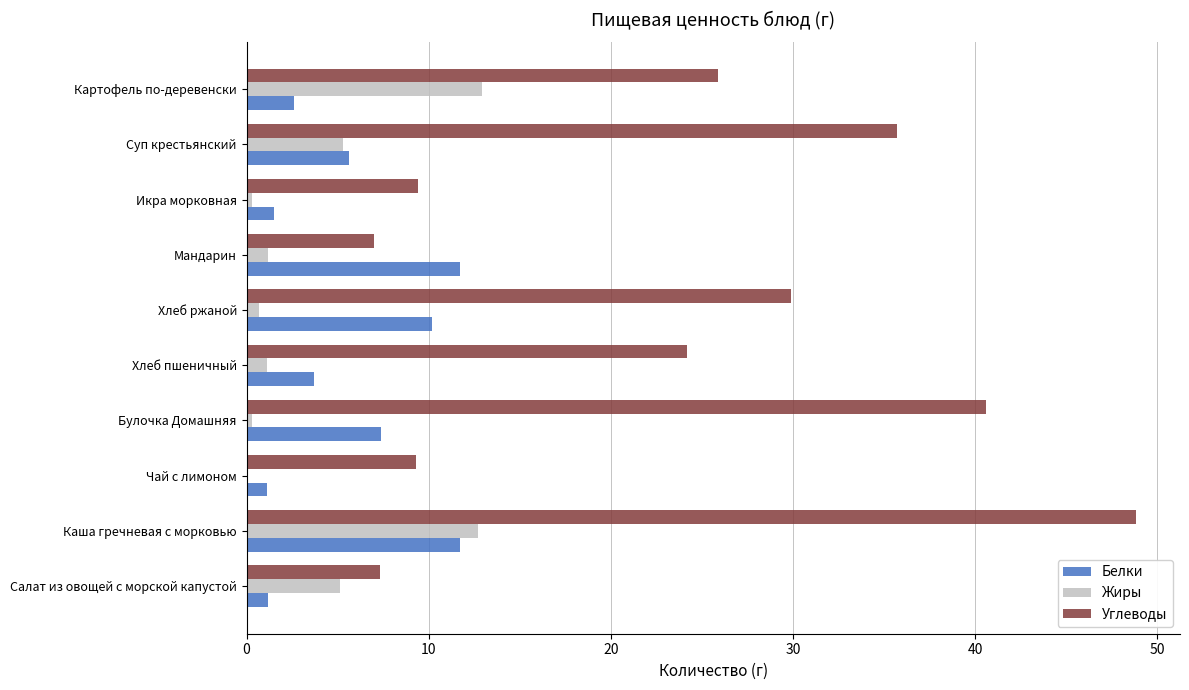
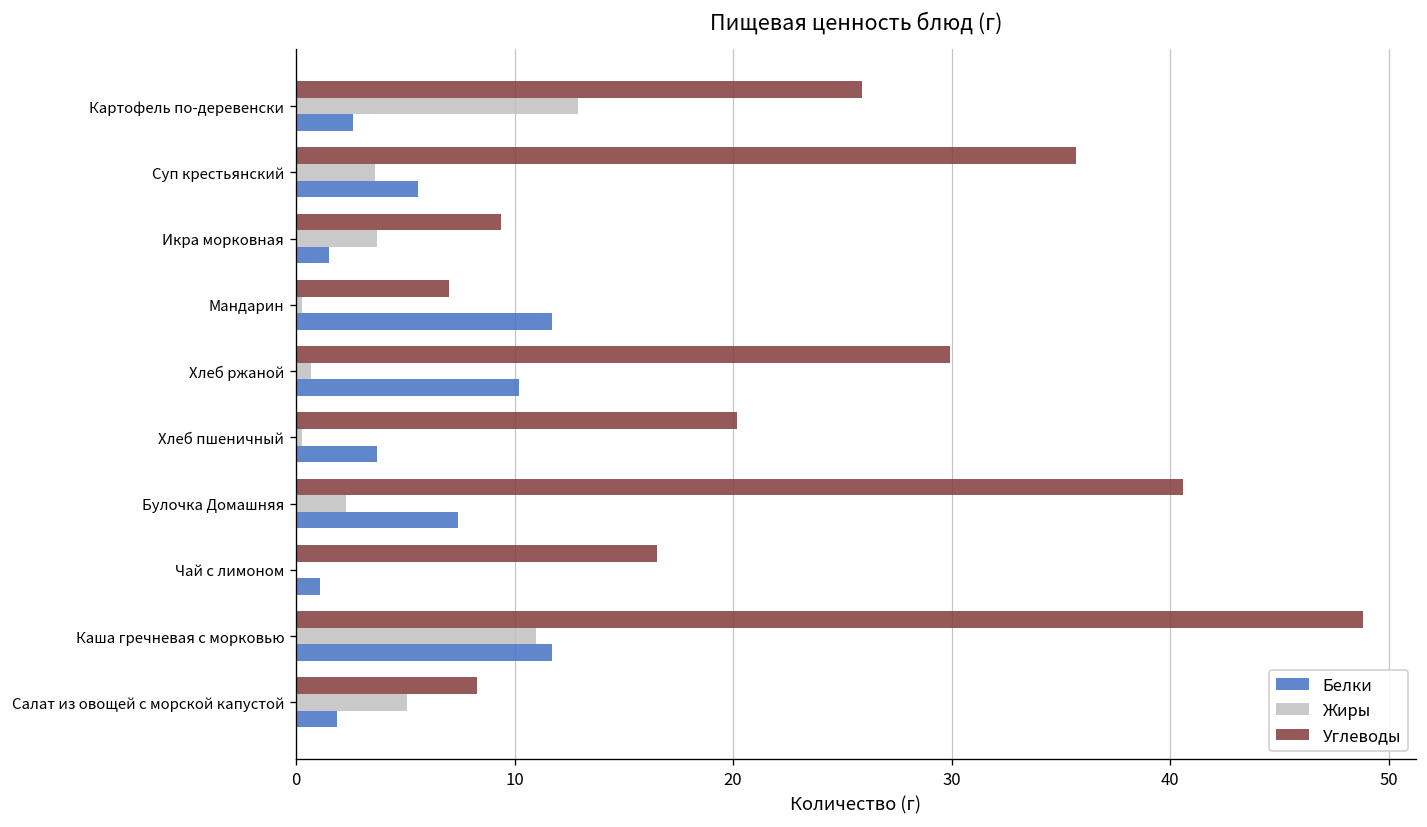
  {
    "Белки": {
      "Картофель по-деревенски": 2.6,
      "Суп крестьянский": 5.6,
      "Икра морковная": 1.5,
      "Мандарин": 11.7,
      "Хлеб ржаной": 10.2,
      "Хлеб пшеничный": 3.7,
      "Булочка Домашняя": 7.4,
      "Чай с лимоном": 1.1,
      "Каша гречневая с морковью": 11.7,
-     "Салат из овощей с морской капустой": 1.2
+     "Салат из овощей с морской капустой": 1.9
    },
    "Жиры": {
      "Картофель по-деревенски": 12.9,
-     "Суп крестьянский": 5.3,
-     "Икра морковная": 0.3,
-     "Мандарин": 1.2,
+     "Суп крестьянский": 3.6,
+     "Икра морковная": 3.7,
+     "Мандарин": 0.3,
      "Хлеб ржаной": 0.7,
-     "Хлеб пшеничный": 1.1,
-     "Булочка Домашняя": 0.3,
+     "Хлеб пшеничный": 0.3,
+     "Булочка Домашняя": 2.3,
      "Чай с лимоном": 0.0,
-     "Каша гречневая с морковью": 12.7,
+     "Каша гречневая с морковью": 11.0,
      "Салат из овощей с морской капустой": 5.1
    },
    "Углеводы": {
      "Картофель по-деревенски": 25.9,
      "Суп крестьянский": 35.7,
      "Икра морковная": 9.4,
      "Мандарин": 7.0,
      "Хлеб ржаной": 29.9,
-     "Хлеб пшеничный": 24.2,
+     "Хлеб пшеничный": 20.2,
      "Булочка Домашняя": 40.6,
-     "Чай с лимоном": 9.3,
+     "Чай с лимоном": 16.5,
      "Каша гречневая с морковью": 48.8,
-     "Салат из овощей с морской капустой": 7.3
+     "Салат из овощей с морской капустой": 8.3
    }
  }
